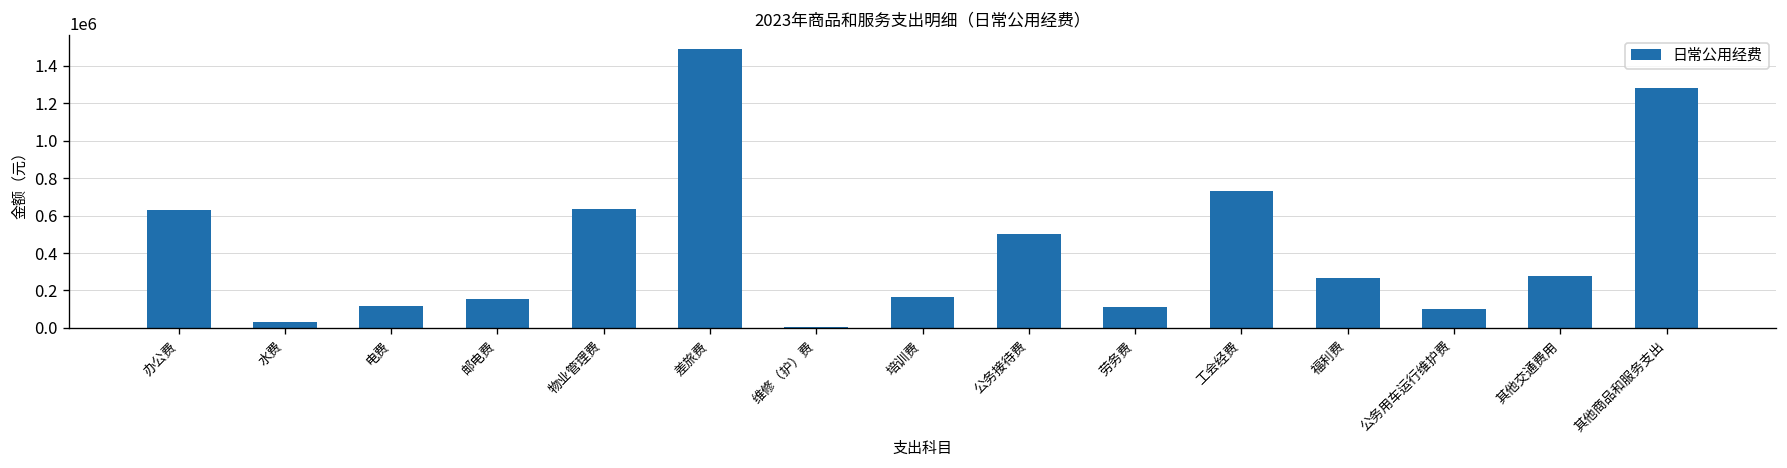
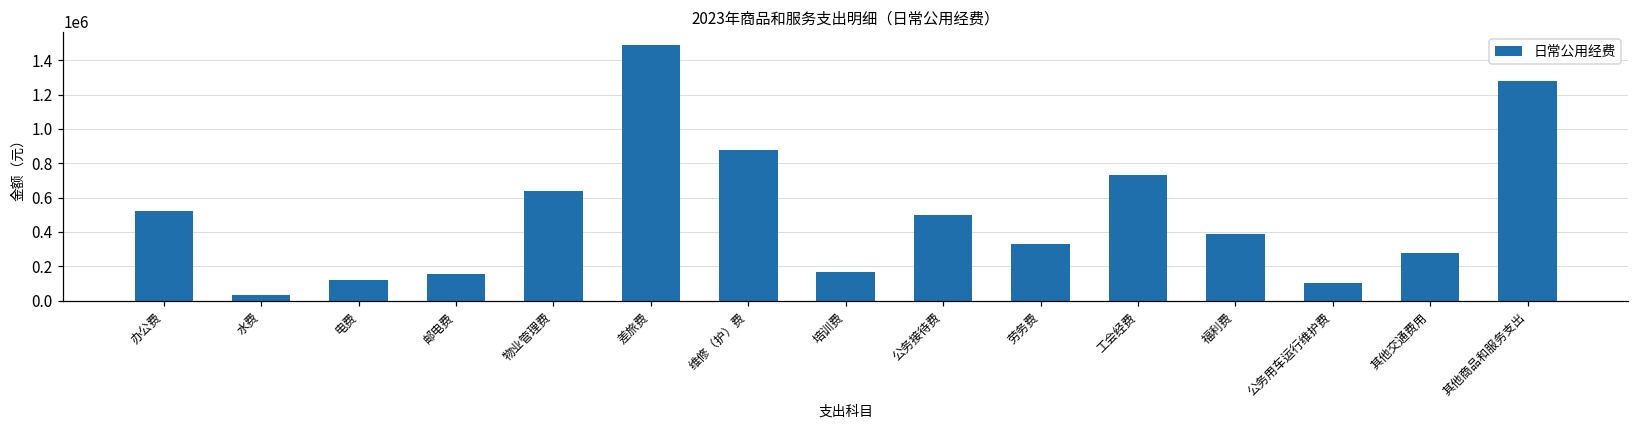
  {
-   "办公费": 630000,
+   "办公费": 520000,
    "水费": 30000,
    "电费": 120000,
    "邮电费": 150000,
    "物业管理费": 640000,
    "差旅费": 1490000,
-   "维修（护）费": 10000,
+   "维修（护）费": 880000,
    "培训费": 170000,
    "公务接待费": 500000,
-   "劳务费": 110000,
+   "劳务费": 330000,
    "工会经费": 730000,
-   "福利费": 270000,
+   "福利费": 390000,
    "公务用车运行维护费": 100000,
    "其他交通费用": 280000,
    "其他商品和服务支出": 1280000
  }
